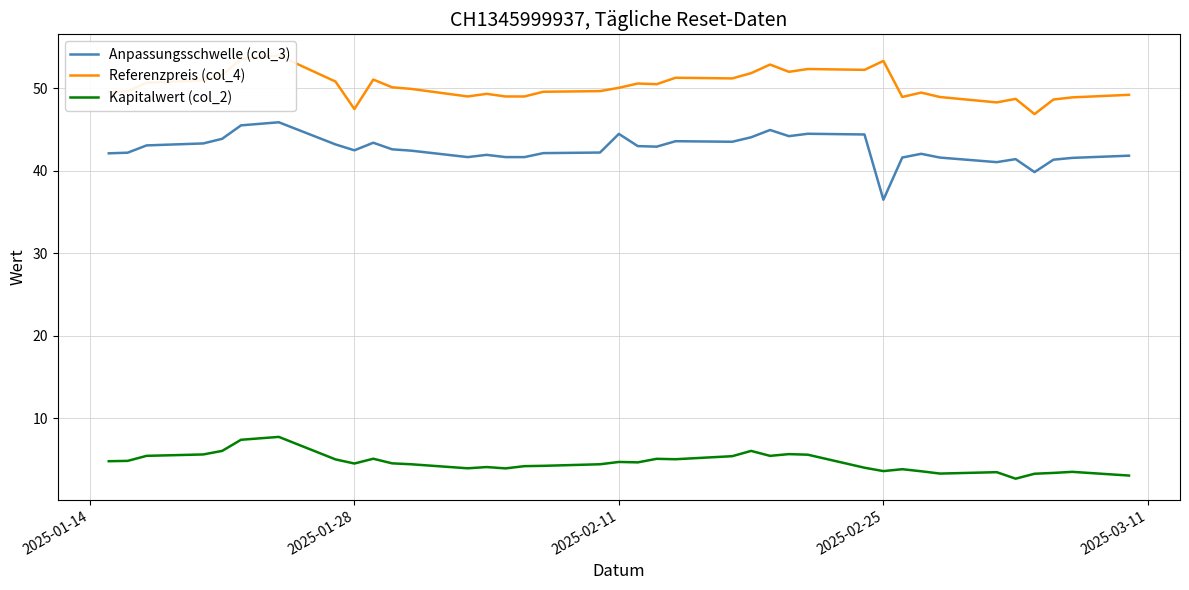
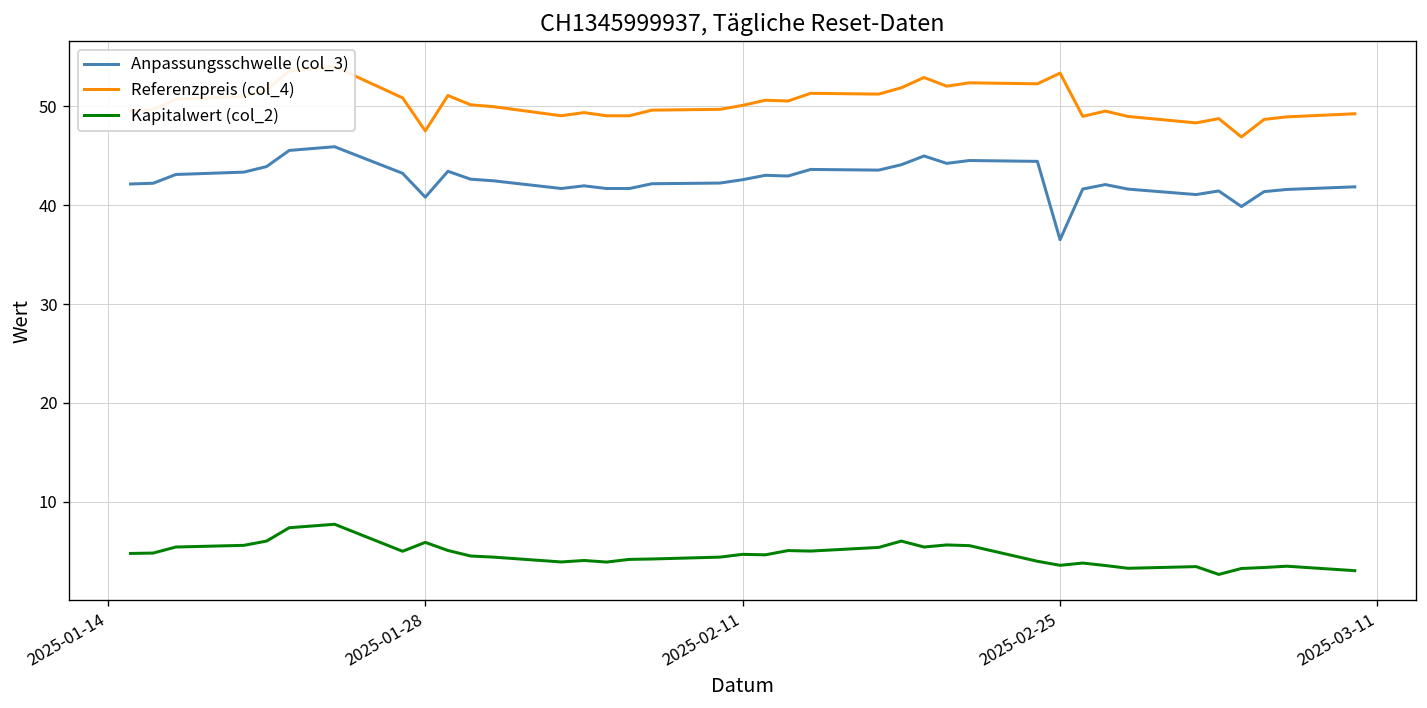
  {
    "Anpassungsschwelle (col_3)": {
-     "2025-01-28": 43,
-     "2025-02-11": 44,
+     "2025-01-28": 41,
+     "2025-02-11": 43,
      "2025-02-25": 37
    },
    "Referenzpreis (col_4)": {
      "2025-01-28": 48,
      "2025-02-11": 50,
      "2025-02-25": 53
    },
    "Kapitalwert (col_2)": {
-     "2025-01-28": 5,
+     "2025-01-28": 6,
      "2025-02-11": 5,
      "2025-02-25": 4
    }
  }
